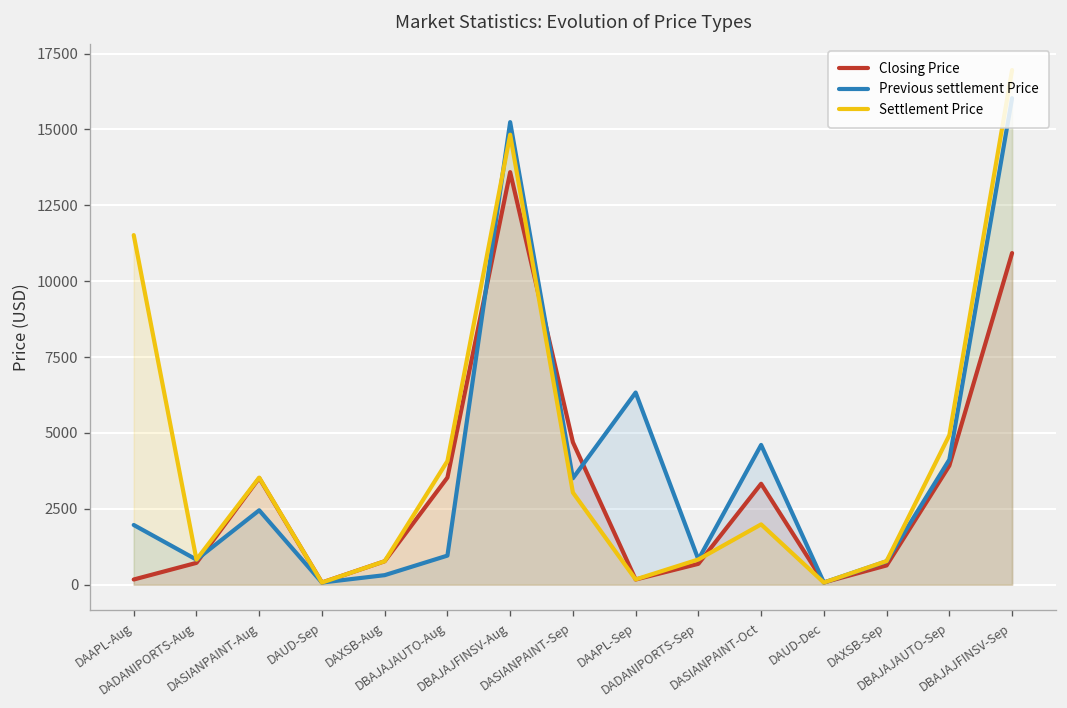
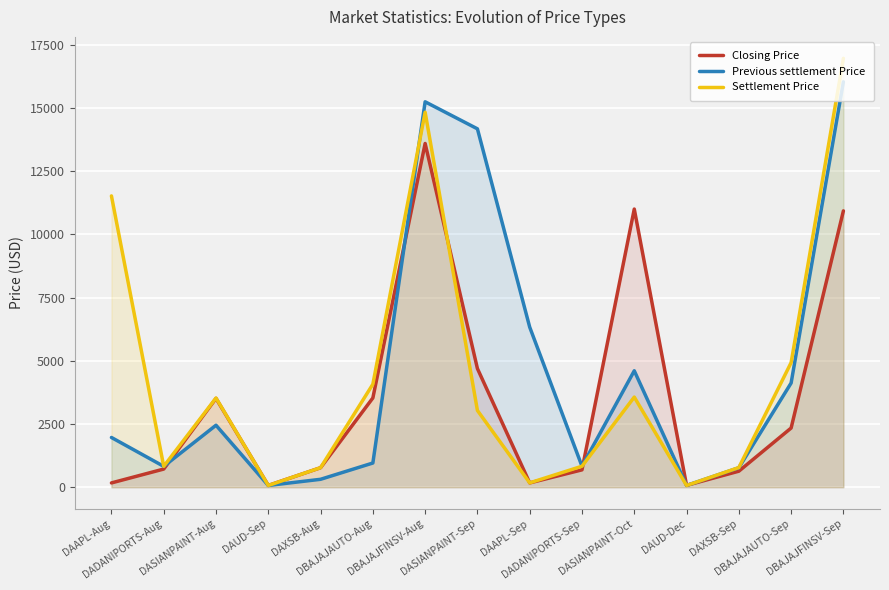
  {
    "Closing Price": {
      "DAAPL-Aug": 200,
      "DADANIPORTS-Aug": 700,
      "DBAJAJAUTO-Aug": 3500,
      "DBAJAJFINSV-Aug": 13600,
      "DASIANPAINT-Sep": 4700,
      "DADANIPORTS-Sep": 700,
-     "DASIANPAINT-Oct": 3300,
+     "DASIANPAINT-Oct": 11000,
      "DAXSB-Sep": 600,
-     "DBAJAJAUTO-Sep": 3900,
+     "DBAJAJAUTO-Sep": 2300,
      "DBAJAJFINSV-Sep": 10900
    },
    "Previous settlement Price": {
      "DAAPL-Aug": 2000,
      "DASIANPAINT-Aug": 2500,
      "DAXSB-Aug": 300,
      "DBAJAJAUTO-Aug": 1000,
      "DBAJAJFINSV-Aug": 15200,
-     "DASIANPAINT-Sep": 3500,
+     "DASIANPAINT-Sep": 14200,
      "DAAPL-Sep": 6300,
      "DASIANPAINT-Oct": 4600,
      "DBAJAJAUTO-Sep": 4100
    },
    "Settlement Price": {
      "DAAPL-Aug": 11500,
      "DBAJAJAUTO-Aug": 4100,
      "DBAJAJFINSV-Aug": 14800,
      "DASIANPAINT-Sep": 3000,
-     "DASIANPAINT-Oct": 2000,
+     "DASIANPAINT-Oct": 3600,
      "DBAJAJAUTO-Sep": 4900
    }
  }
